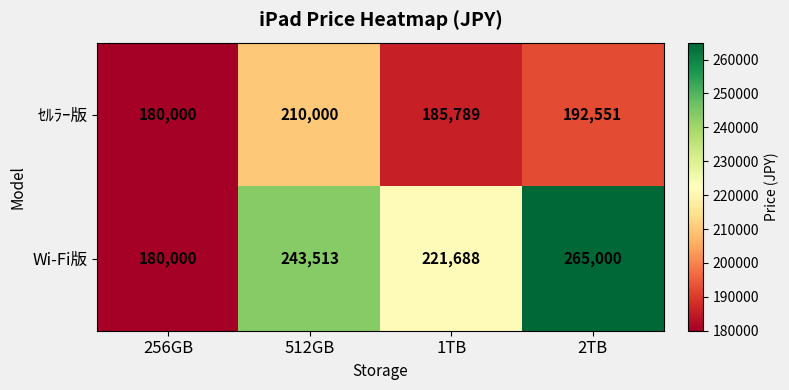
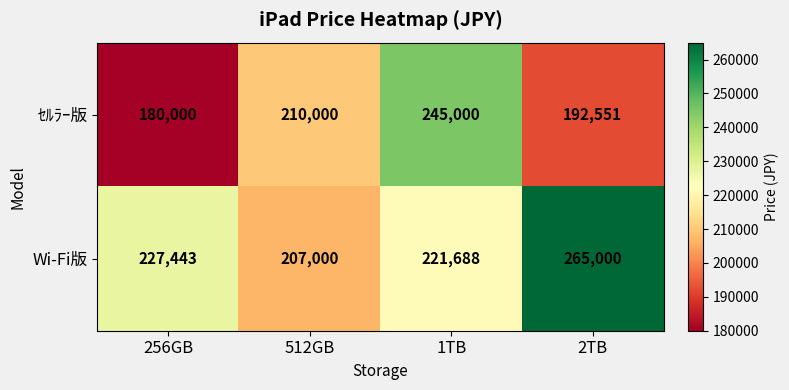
  {
    "ｾﾙﾗｰ版": {
      "256GB": "180,000",
      "512GB": "210,000",
-     "1TB": "185,789",
+     "1TB": "245,000",
      "2TB": "192,551"
    },
    "Wi-Fi版": {
-     "256GB": "180,000",
-     "512GB": "243,513",
+     "256GB": "227,443",
+     "512GB": "207,000",
      "1TB": "221,688",
      "2TB": "265,000"
    }
  }
